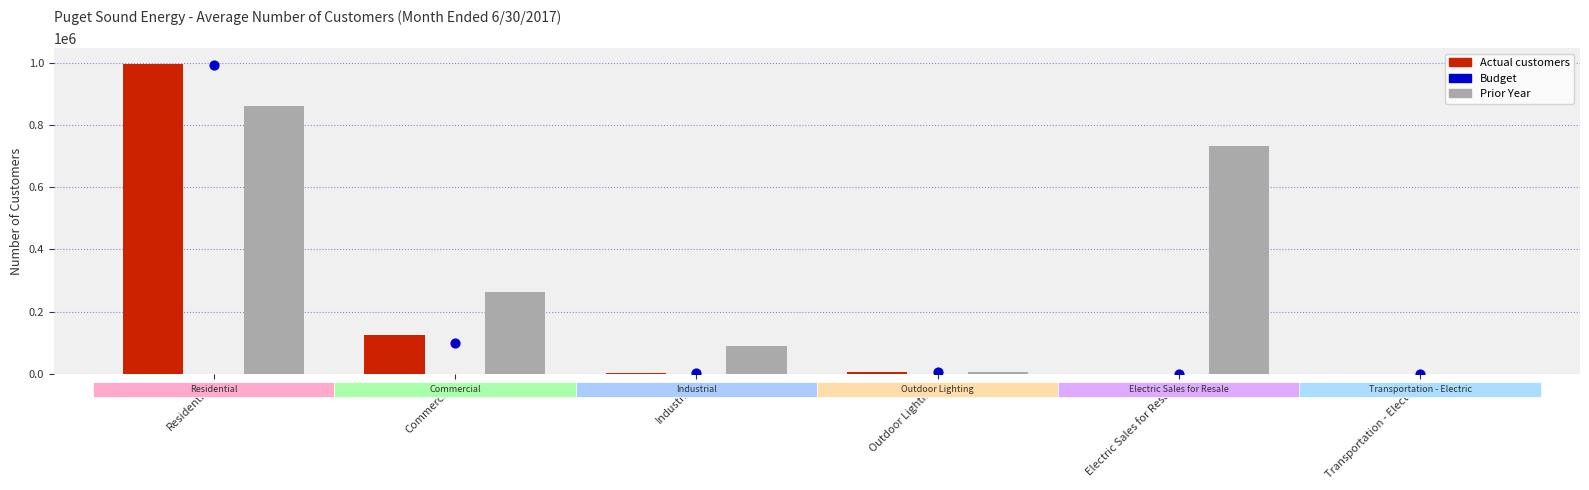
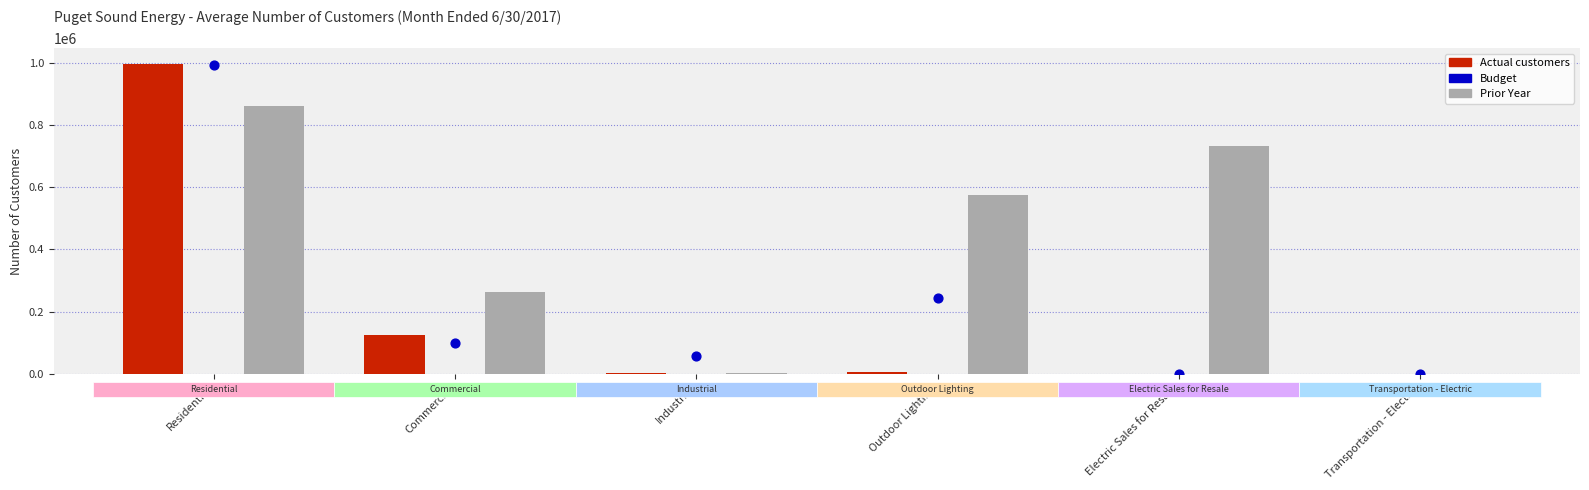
  {
    "Budget": {
-     "Industrial": 0,
-     "Outdoor Lighting": 10000
+     "Industrial": 60000,
+     "Outdoor Lighting": 240000
    },
    "Prior Year": {
      "Residential": 860000,
      "Commercial": 260000,
-     "Industrial": 90000,
-     "Outdoor Lighting": 10000,
+     "Industrial": 0,
+     "Outdoor Lighting": 580000,
      "Electric Sales for Resale": 730000
    }
  }
